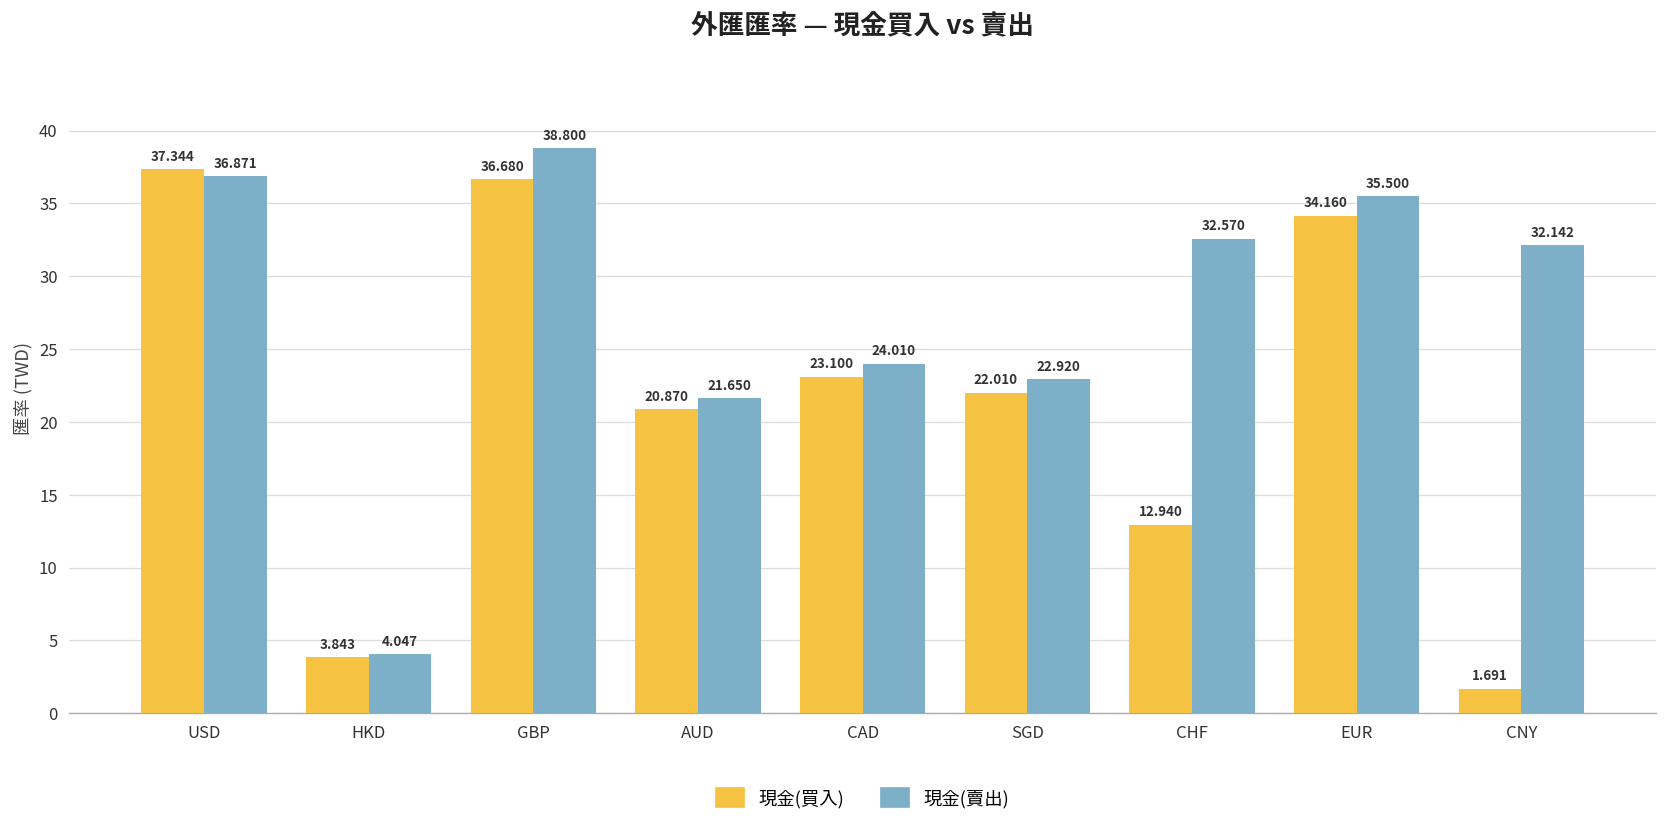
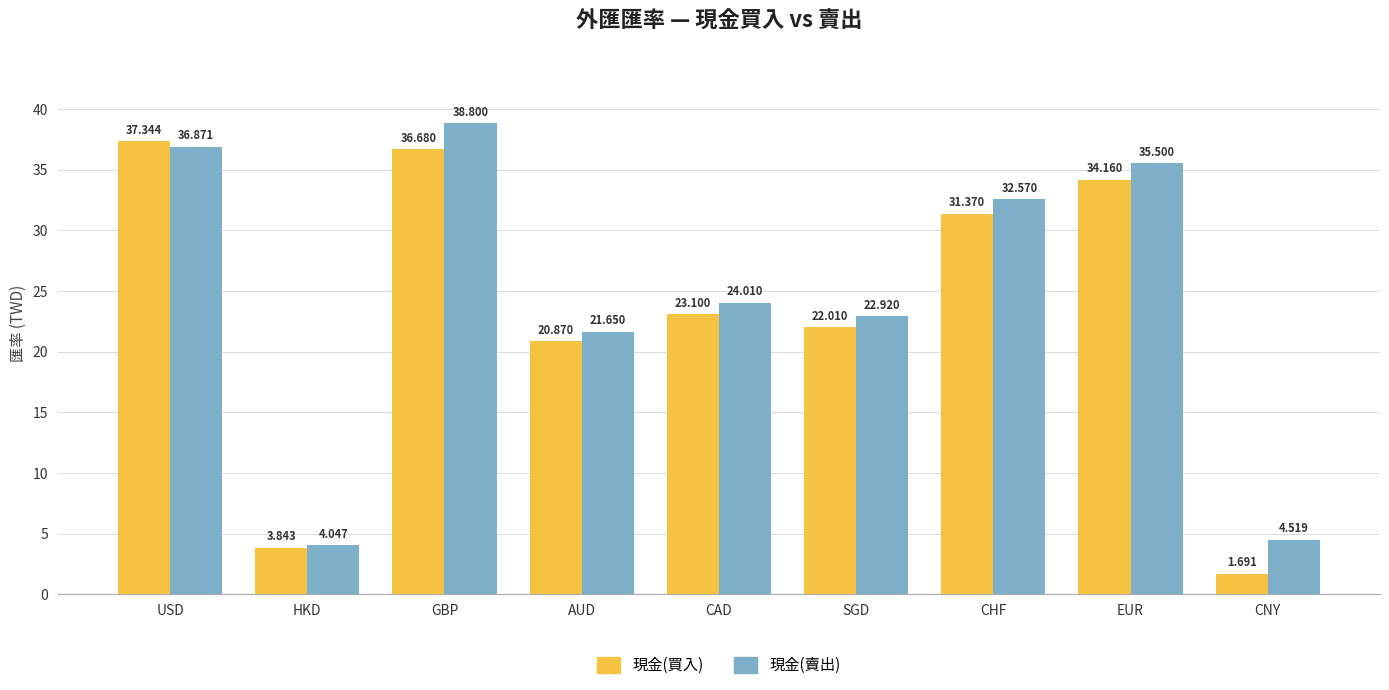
  {
    "現金(買入)": {
      "USD": 37.344,
      "HKD": 3.843,
      "GBP": 36.680,
      "AUD": 20.870,
      "CAD": 23.100,
      "SGD": 22.010,
-     "CHF": 12.940,
+     "CHF": 31.370,
      "EUR": 34.160,
      "CNY": 1.691
    },
    "現金(賣出)": {
      "USD": 36.871,
      "HKD": 4.047,
      "GBP": 38.800,
      "AUD": 21.650,
      "CAD": 24.010,
      "SGD": 22.920,
      "CHF": 32.570,
      "EUR": 35.500,
-     "CNY": 32.142
+     "CNY": 4.519
    }
  }
